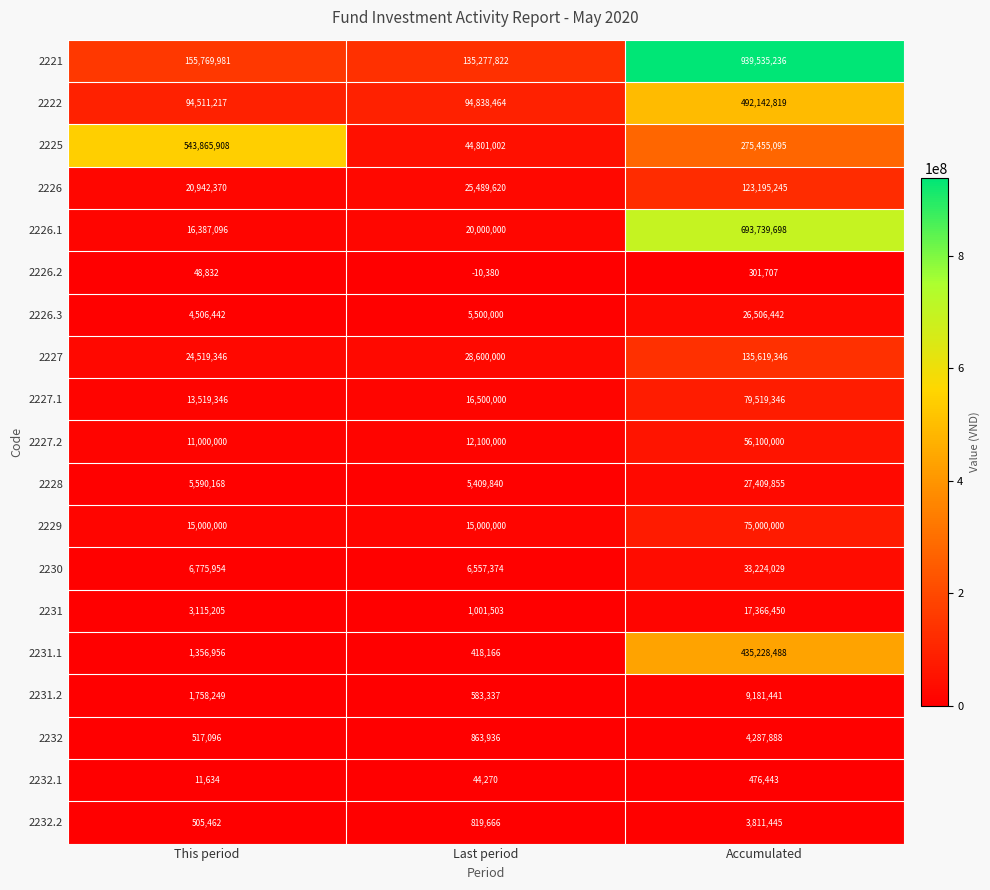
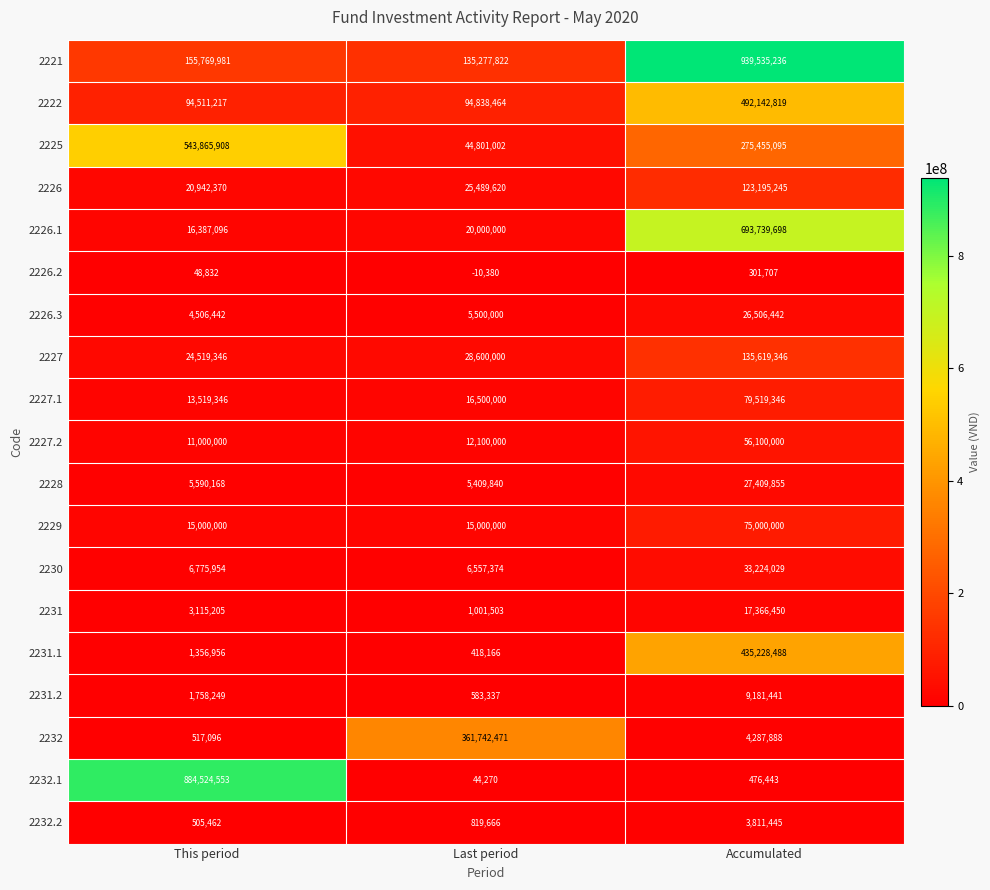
  {
    "2221": {
      "This period": "155,769,981",
      "Last period": "135,277,822",
      "Accumulated": "939,535,236"
    },
    "2222": {
      "This period": "94,511,217",
      "Last period": "94,838,464",
      "Accumulated": "492,142,819"
    },
    "2225": {
      "This period": "543,865,908",
      "Last period": "44,801,002",
      "Accumulated": "275,455,095"
    },
    "2226": {
      "This period": "20,942,370",
      "Last period": "25,489,620",
      "Accumulated": "123,195,245"
    },
    "2226.1": {
      "This period": "16,387,096",
      "Last period": "20,000,000",
      "Accumulated": "693,739,698"
    },
    "2226.2": {
      "This period": "48,832",
      "Last period": "-10,380",
      "Accumulated": "301,707"
    },
    "2226.3": {
      "This period": "4,506,442",
      "Last period": "5,500,000",
      "Accumulated": "26,506,442"
    },
    "2227": {
      "This period": "24,519,346",
      "Last period": "28,600,000",
      "Accumulated": "135,619,346"
    },
    "2227.1": {
      "This period": "13,519,346",
      "Last period": "16,500,000",
      "Accumulated": "79,519,346"
    },
    "2227.2": {
      "This period": "11,000,000",
      "Last period": "12,100,000",
      "Accumulated": "56,100,000"
    },
    "2228": {
      "This period": "5,590,168",
      "Last period": "5,409,840",
      "Accumulated": "27,409,855"
    },
    "2229": {
      "This period": "15,000,000",
      "Last period": "15,000,000",
      "Accumulated": "75,000,000"
    },
    "2230": {
      "This period": "6,775,954",
      "Last period": "6,557,374",
      "Accumulated": "33,224,029"
    },
    "2231": {
      "This period": "3,115,205",
      "Last period": "1,001,503",
      "Accumulated": "17,366,450"
    },
    "2231.1": {
      "This period": "1,356,956",
      "Last period": "418,166",
      "Accumulated": "435,228,488"
    },
    "2231.2": {
      "This period": "1,758,249",
      "Last period": "583,337",
      "Accumulated": "9,181,441"
    },
    "2232": {
      "This period": "517,096",
-     "Last period": "863,936",
+     "Last period": "361,742,471",
      "Accumulated": "4,287,888"
    },
    "2232.1": {
-     "This period": "11,634",
+     "This period": "884,524,553",
      "Last period": "44,270",
      "Accumulated": "476,443"
    },
    "2232.2": {
      "This period": "505,462",
      "Last period": "819,666",
      "Accumulated": "3,811,445"
    }
  }
